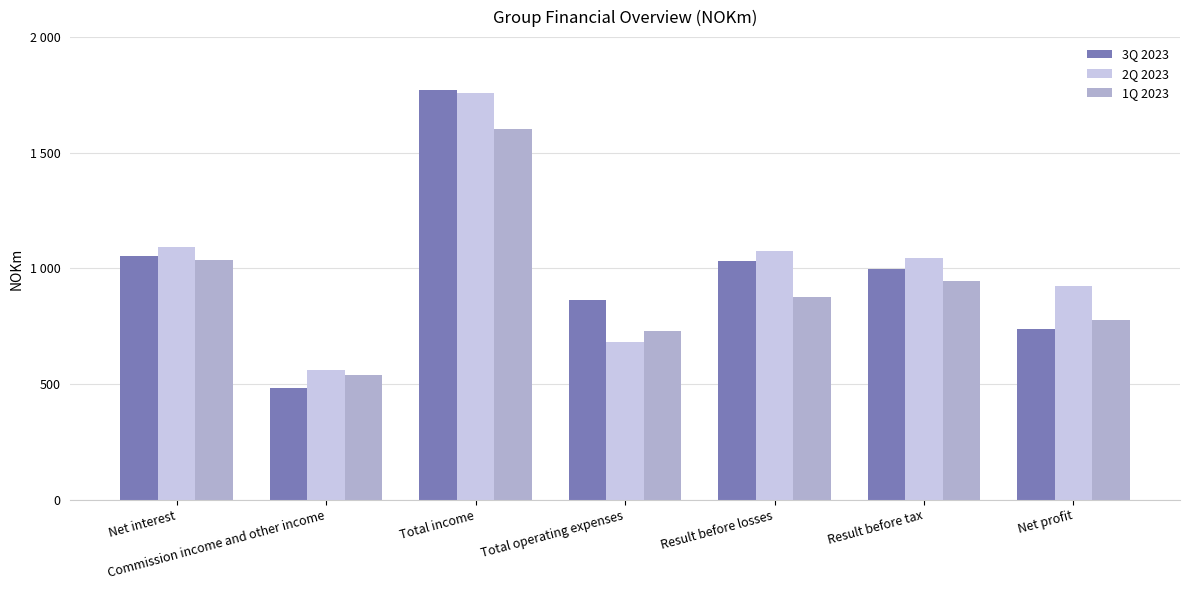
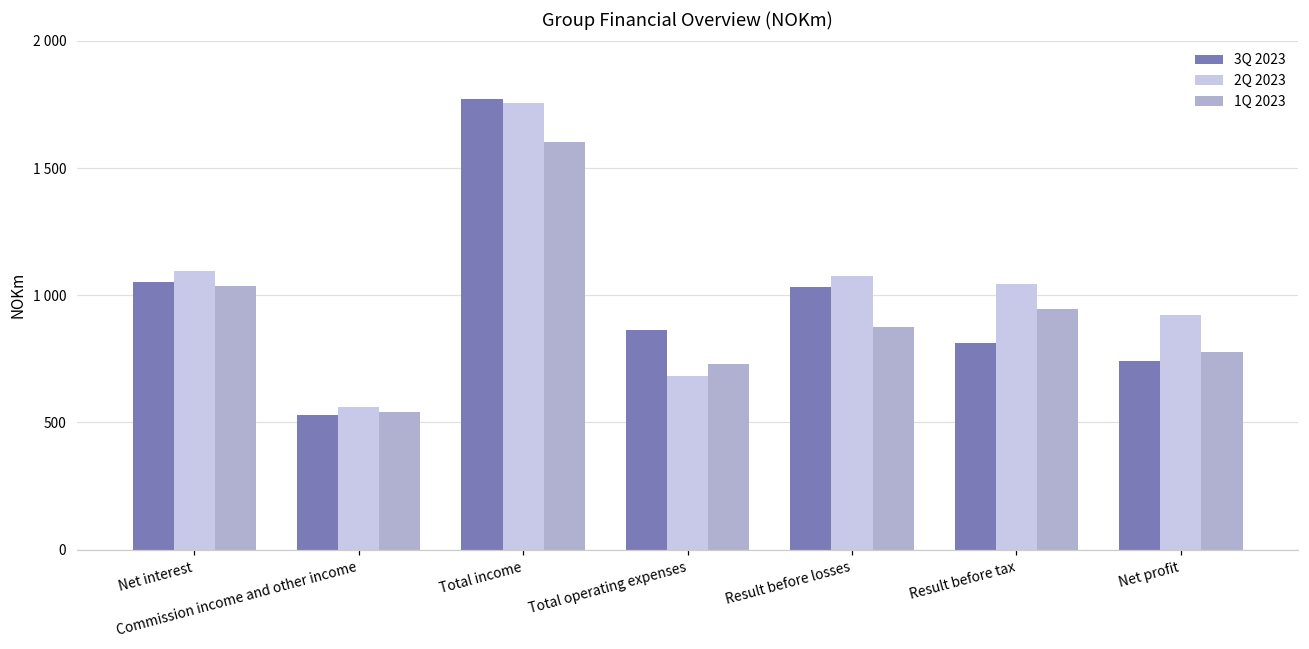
  {
    "3Q 2023": {
      "Net interest": 1050,
-     "Commission income and other income": 480,
+     "Commission income and other income": 530,
      "Total income": 1770,
      "Total operating expenses": 860,
      "Result before losses": 1030,
-     "Result before tax": 1000,
+     "Result before tax": 810,
      "Net profit": 740
    }
  }
